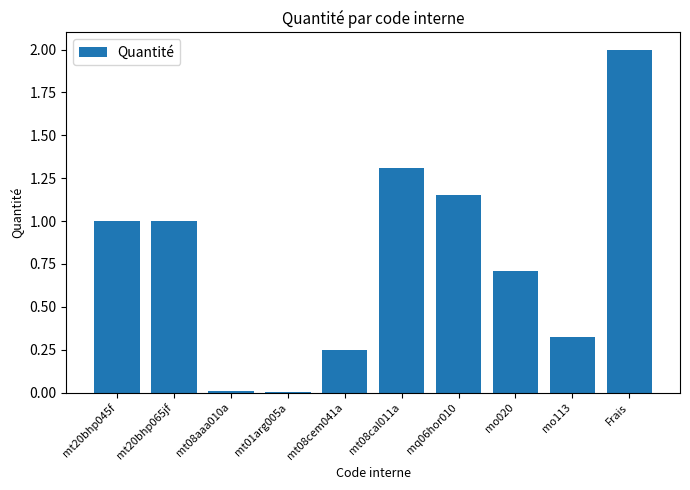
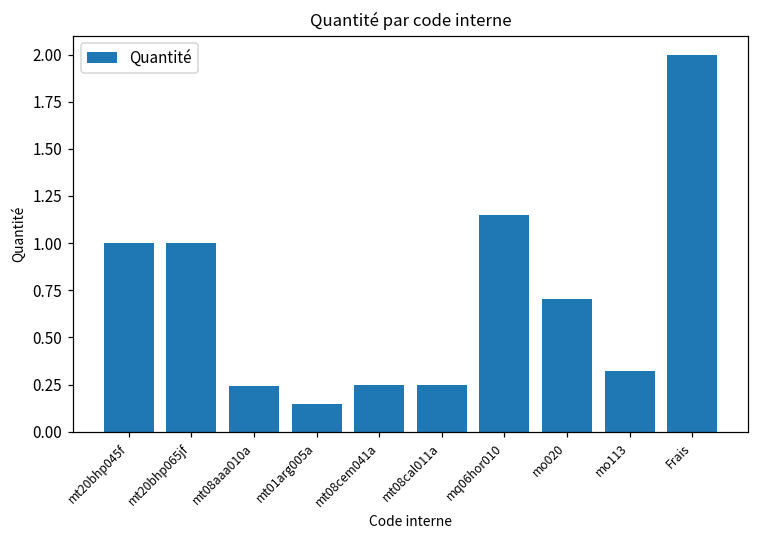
  {
    "mt20bhp045f": 1.00,
    "mt20bhp065jf": 1.00,
-   "mt08aaa010a": 0.01,
-   "mt01arg005a": 0.00,
+   "mt08aaa010a": 0.24,
+   "mt01arg005a": 0.15,
    "mt08cem041a": 0.25,
-   "mt08cal011a": 1.31,
+   "mt08cal011a": 0.25,
    "mq06hor010": 1.15,
    "mo020": 0.71,
    "mo113": 0.32,
    "Frais": 2.00
  }
